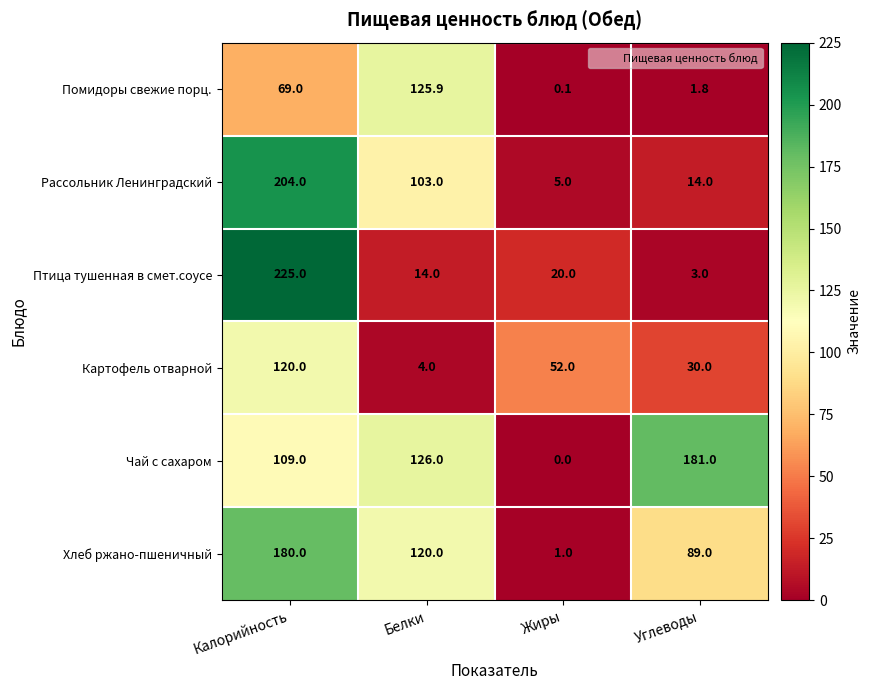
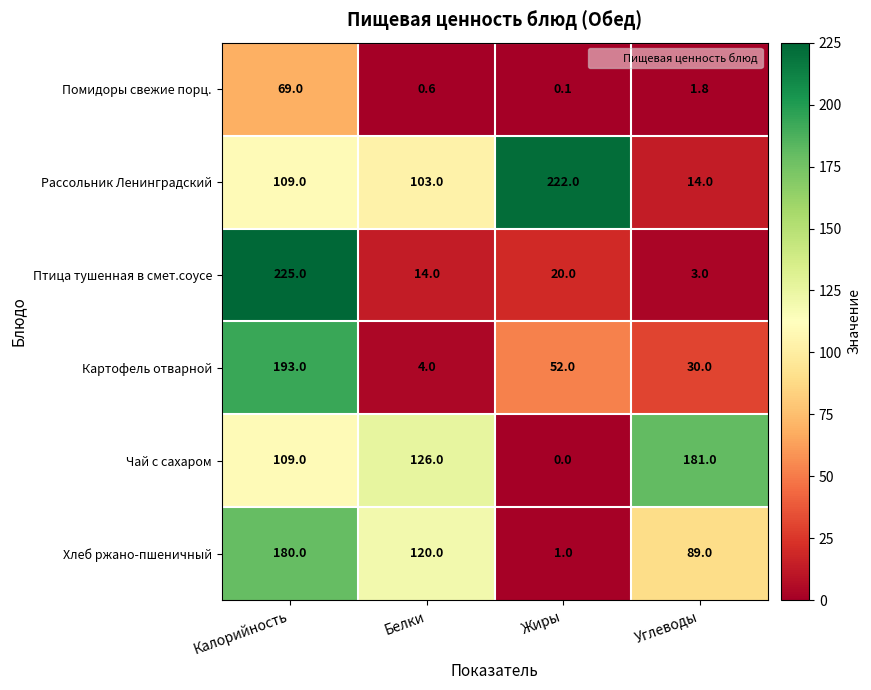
  {
    "Помидоры свежие порц.": {
      "Калорийность": 69.0,
-     "Белки": 125.9,
+     "Белки": 0.6,
      "Жиры": 0.1,
      "Углеводы": 1.8
    },
    "Рассольник Ленинградский": {
-     "Калорийность": 204.0,
+     "Калорийность": 109.0,
      "Белки": 103.0,
-     "Жиры": 5.0,
+     "Жиры": 222.0,
      "Углеводы": 14.0
    },
    "Птица тушенная в смет.соусе": {
      "Калорийность": 225.0,
      "Белки": 14.0,
      "Жиры": 20.0,
      "Углеводы": 3.0
    },
    "Картофель отварной": {
-     "Калорийность": 120.0,
+     "Калорийность": 193.0,
      "Белки": 4.0,
      "Жиры": 52.0,
      "Углеводы": 30.0
    },
    "Чай с сахаром": {
      "Калорийность": 109.0,
      "Белки": 126.0,
      "Жиры": 0.0,
      "Углеводы": 181.0
    },
    "Хлеб ржано-пшеничный": {
      "Калорийность": 180.0,
      "Белки": 120.0,
      "Жиры": 1.0,
      "Углеводы": 89.0
    }
  }
